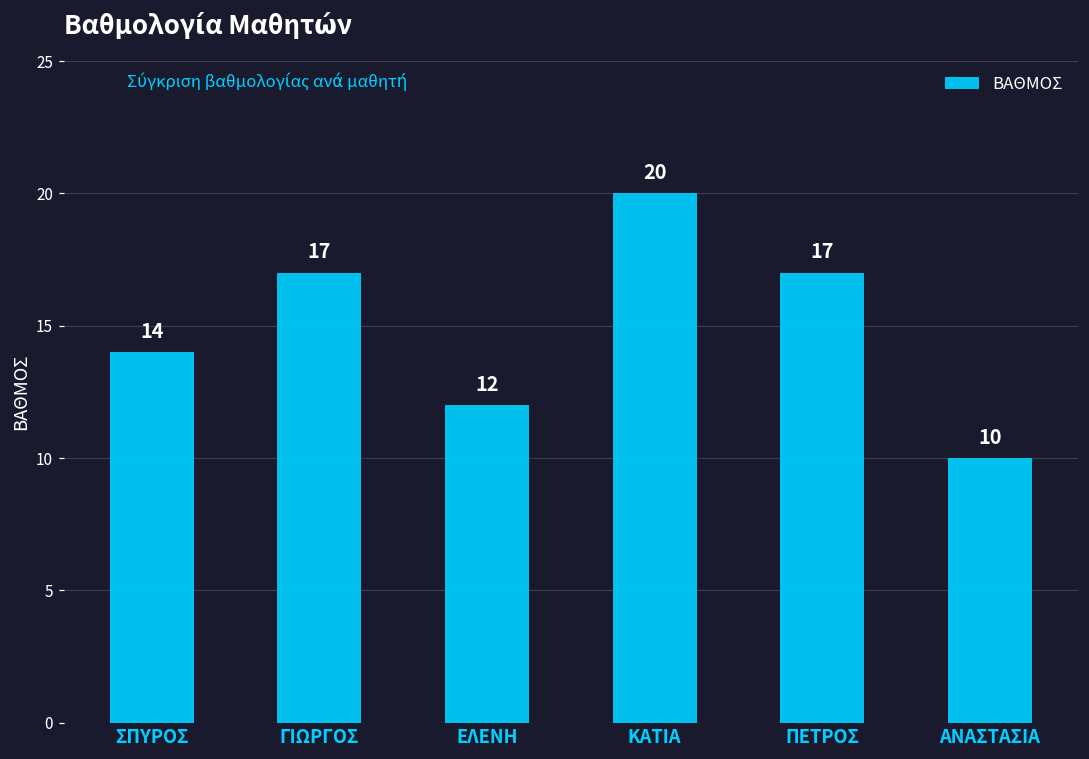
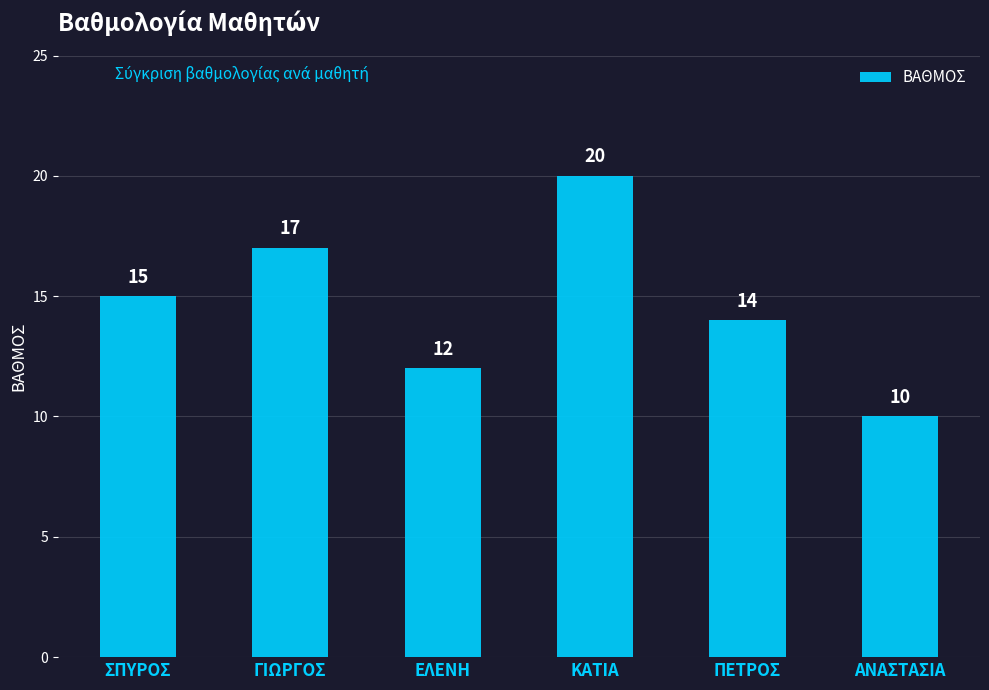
  {
-   "ΣΠΥΡΟΣ": 14,
+   "ΣΠΥΡΟΣ": 15,
    "ΓΙΩΡΓΟΣ": 17,
    "ΕΛΕΝΗ": 12,
    "ΚΑΤΙΑ": 20,
-   "ΠΕΤΡΟΣ": 17,
+   "ΠΕΤΡΟΣ": 14,
    "ΑΝΑΣΤΑΣΙΑ": 10
  }
